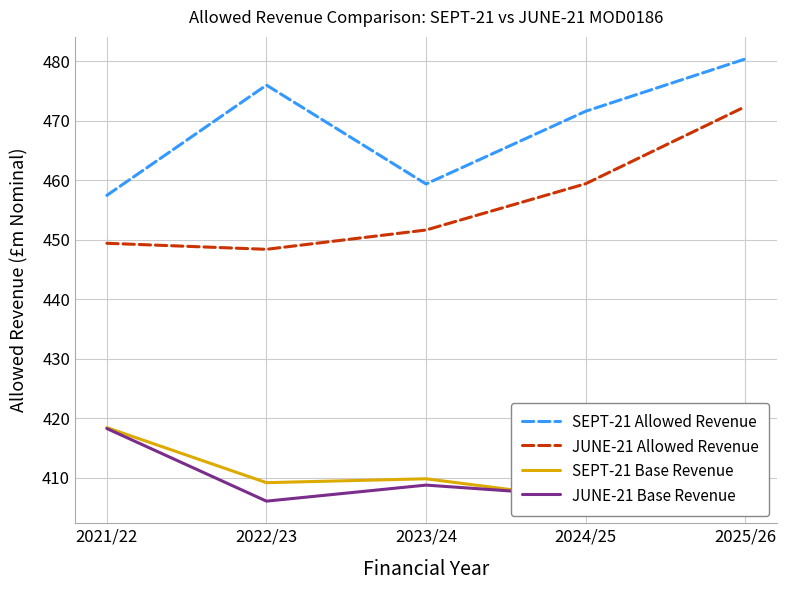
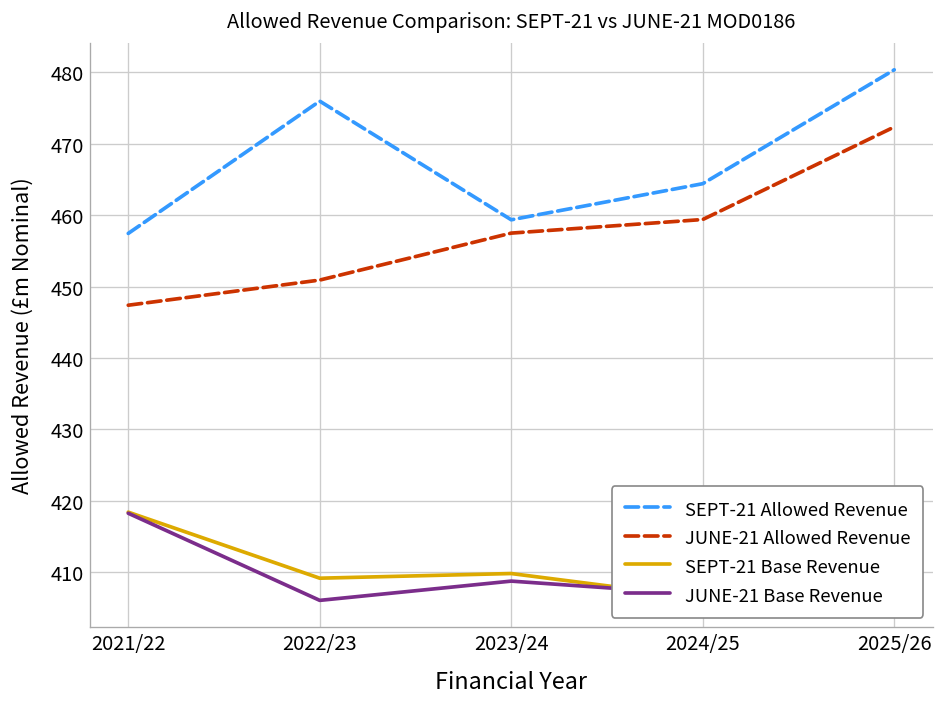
  {
    "SEPT-21 Allowed Revenue": {
      "2021/22": 457,
      "2022/23": 476,
      "2023/24": 459,
-     "2024/25": 472,
+     "2024/25": 464,
      "2025/26": 480
    },
    "JUNE-21 Allowed Revenue": {
-     "2021/22": 449,
-     "2022/23": 448,
-     "2023/24": 452,
+     "2021/22": 447,
+     "2022/23": 451,
+     "2023/24": 457,
      "2024/25": 459,
      "2025/26": 472
    },
    "SEPT-21 Base Revenue": {
      "2022/23": 409,
      "2023/24": 410
    },
    "JUNE-21 Base Revenue": {
      "2022/23": 406,
      "2023/24": 409
    }
  }
